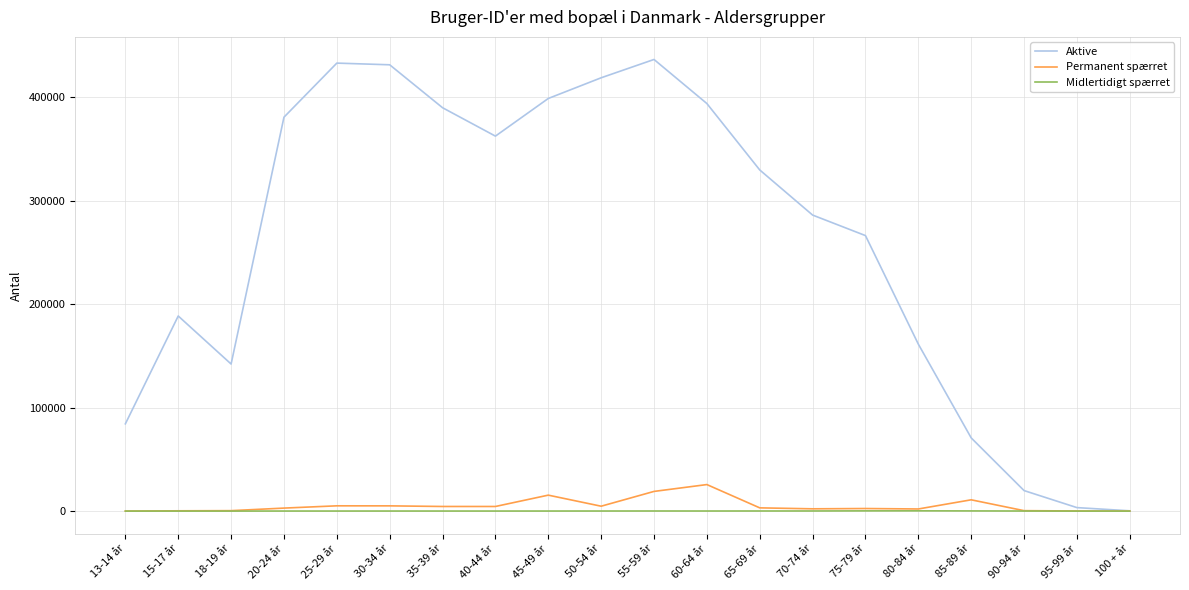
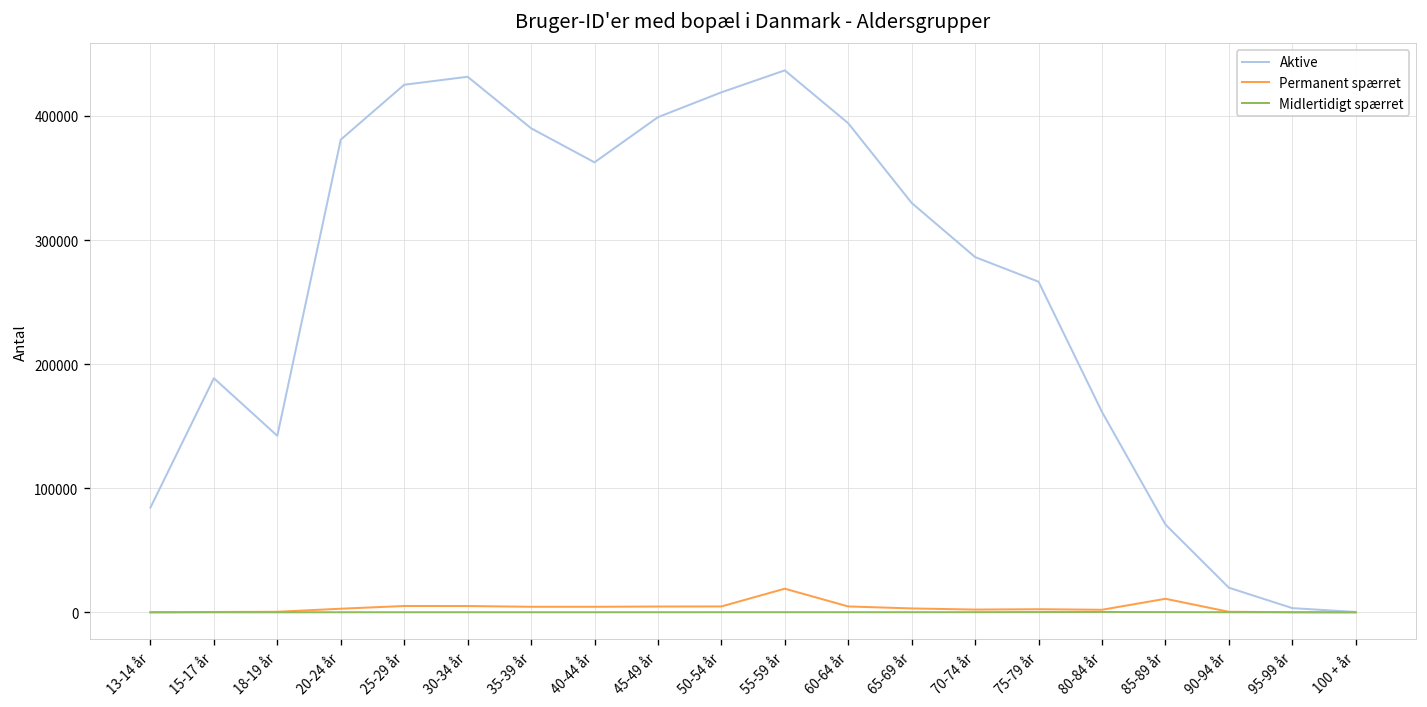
  {
    "Aktive": {
      "13-14 år": 84000,
      "15-17 år": 189000,
      "18-19 år": 142000,
      "20-24 år": 381000,
-     "25-29 år": 433000,
+     "25-29 år": 425000,
      "30-34 år": 432000,
      "35-39 år": 390000,
      "40-44 år": 363000,
      "45-49 år": 399000,
      "50-54 år": 419000,
      "55-59 år": 437000,
      "60-64 år": 394000,
      "65-69 år": 330000,
      "70-74 år": 286000,
      "75-79 år": 266000,
      "80-84 år": 161000,
      "85-89 år": 71000,
      "90-94 år": 20000,
      "95-99 år": 3000
    },
    "Permanent spærret": {
      "20-24 år": 3000,
      "25-29 år": 5000,
      "30-34 år": 5000,
      "35-39 år": 4000,
      "40-44 år": 4000,
-     "45-49 år": 15000,
+     "45-49 år": 5000,
      "50-54 år": 5000,
      "55-59 år": 19000,
-     "60-64 år": 26000,
+     "60-64 år": 5000,
      "65-69 år": 3000,
      "85-89 år": 11000
    },
    "Midlertidigt spærret": {
      "20-24 år": 0,
      "25-29 år": 0,
      "30-34 år": 0,
      "35-39 år": 0,
      "40-44 år": 0,
      "45-49 år": 0,
      "50-54 år": 0,
      "55-59 år": 0,
      "60-64 år": 0,
      "65-69 år": 0,
      "85-89 år": 0
    }
  }
